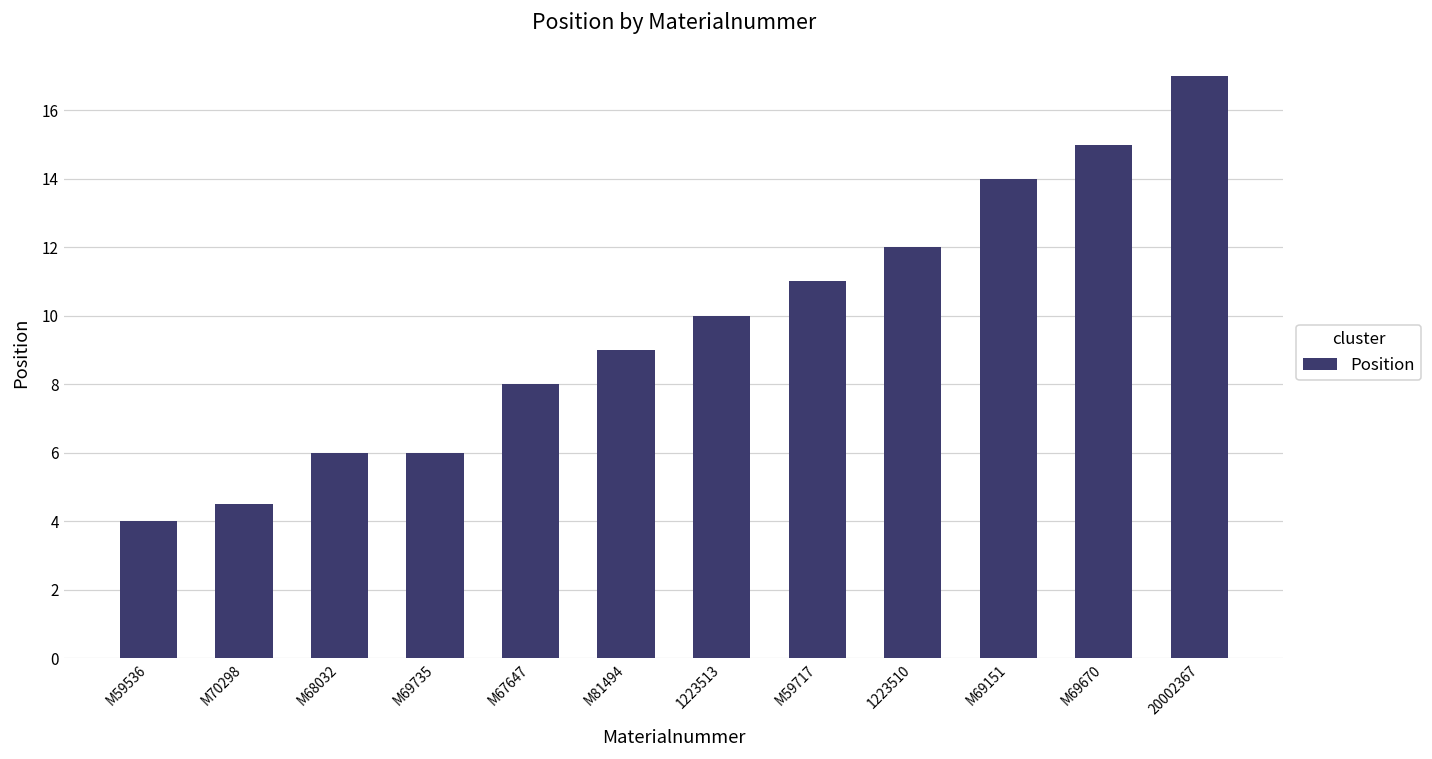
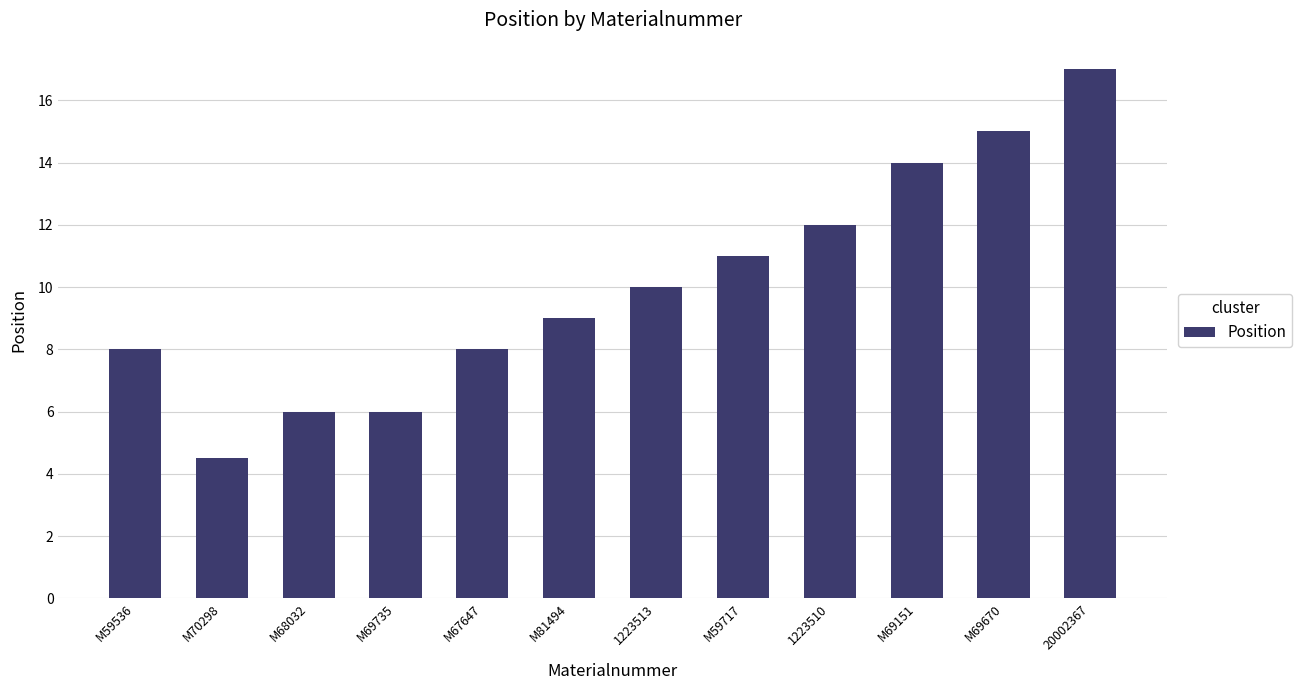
  {
-   "M59536": 4,
+   "M59536": 8,
    "M70298": 4.5,
    "M68032": 6,
    "M69735": 6,
    "M67647": 8,
    "M81494": 9,
    "1223513": 10,
    "M59717": 11,
    "1223510": 12,
    "M69151": 14,
    "M69670": 15,
    "20002367": 17
  }
